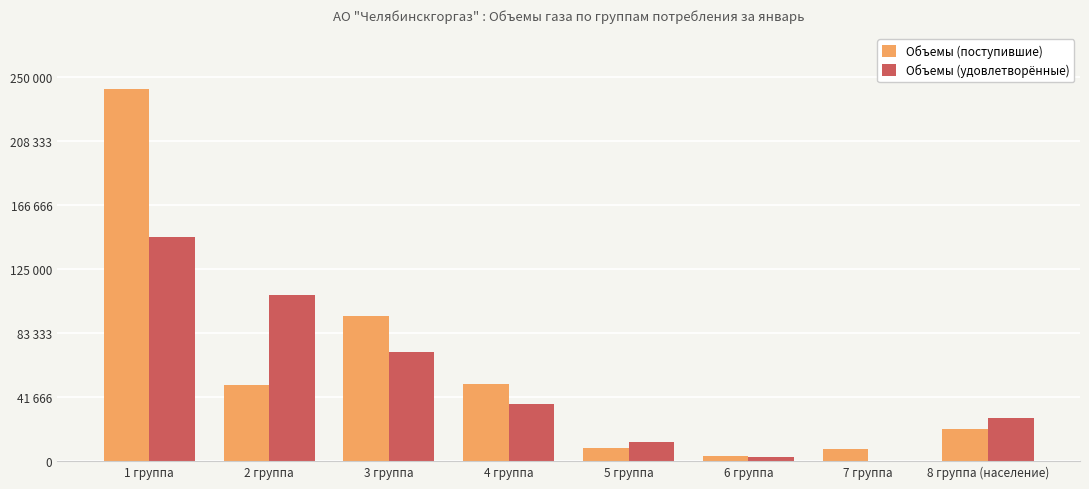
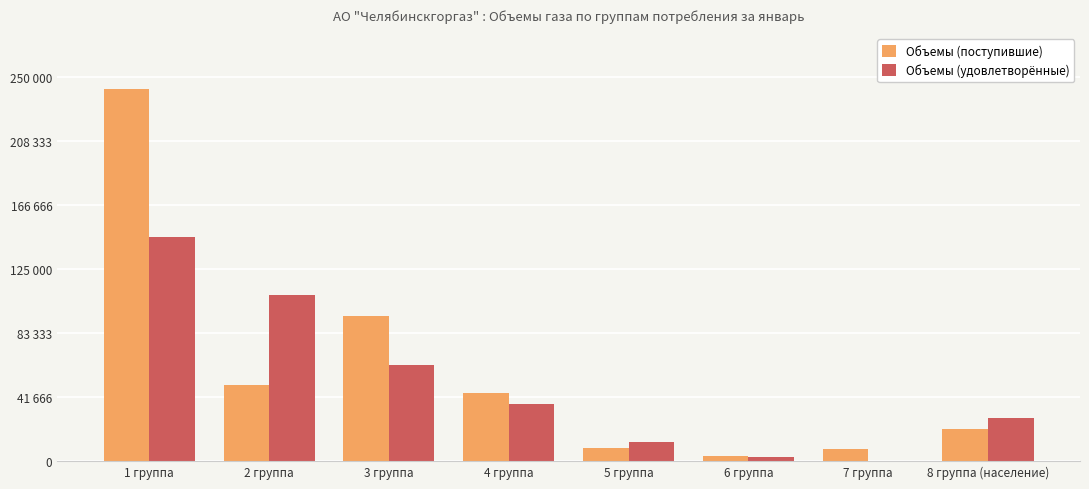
  {
    "Объемы (поступившие)": {
      "1 группа": 242000,
      "2 группа": 49000,
      "3 группа": 94000,
-     "4 группа": 50000,
+     "4 группа": 44000,
      "5 группа": 8000,
      "6 группа": 3000,
      "7 группа": 8000,
      "8 группа (население)": 21000
    },
    "Объемы (удовлетворённые)": {
      "1 группа": 146000,
      "2 группа": 108000,
-     "3 группа": 71000,
+     "3 группа": 62000,
      "4 группа": 37000,
      "5 группа": 12000,
      "6 группа": 3000,
      "8 группа (население)": 28000
    }
  }
